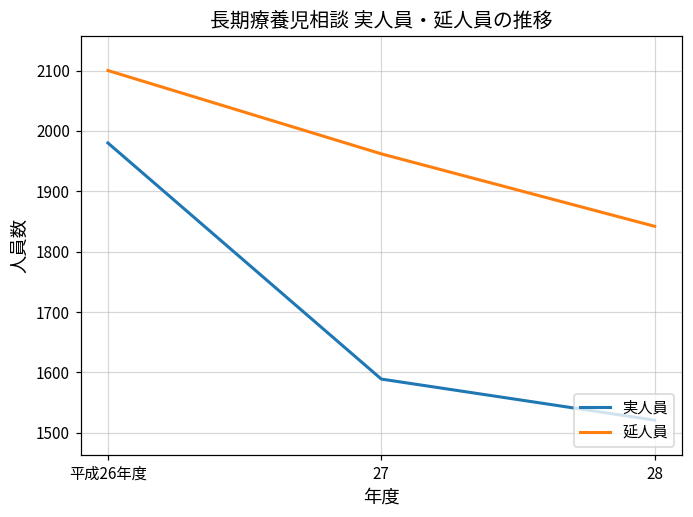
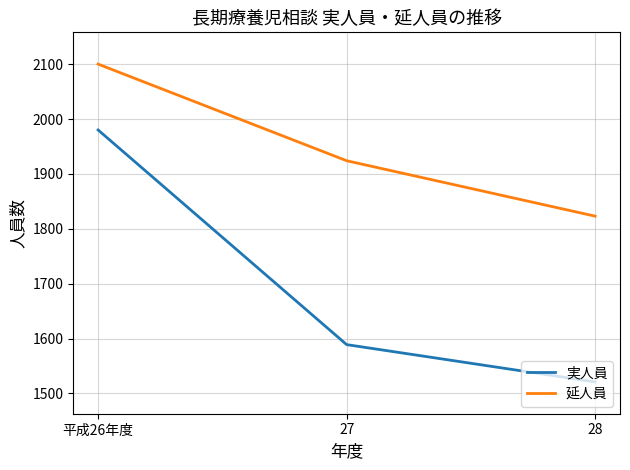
  {
    "実人員": {
      "平成26年度": 1980,
      "27": 1590
    },
    "延人員": {
      "平成26年度": 2100,
-     "27": 1960,
-     "28": 1840
+     "27": 1920,
+     "28": 1820
    }
  }
